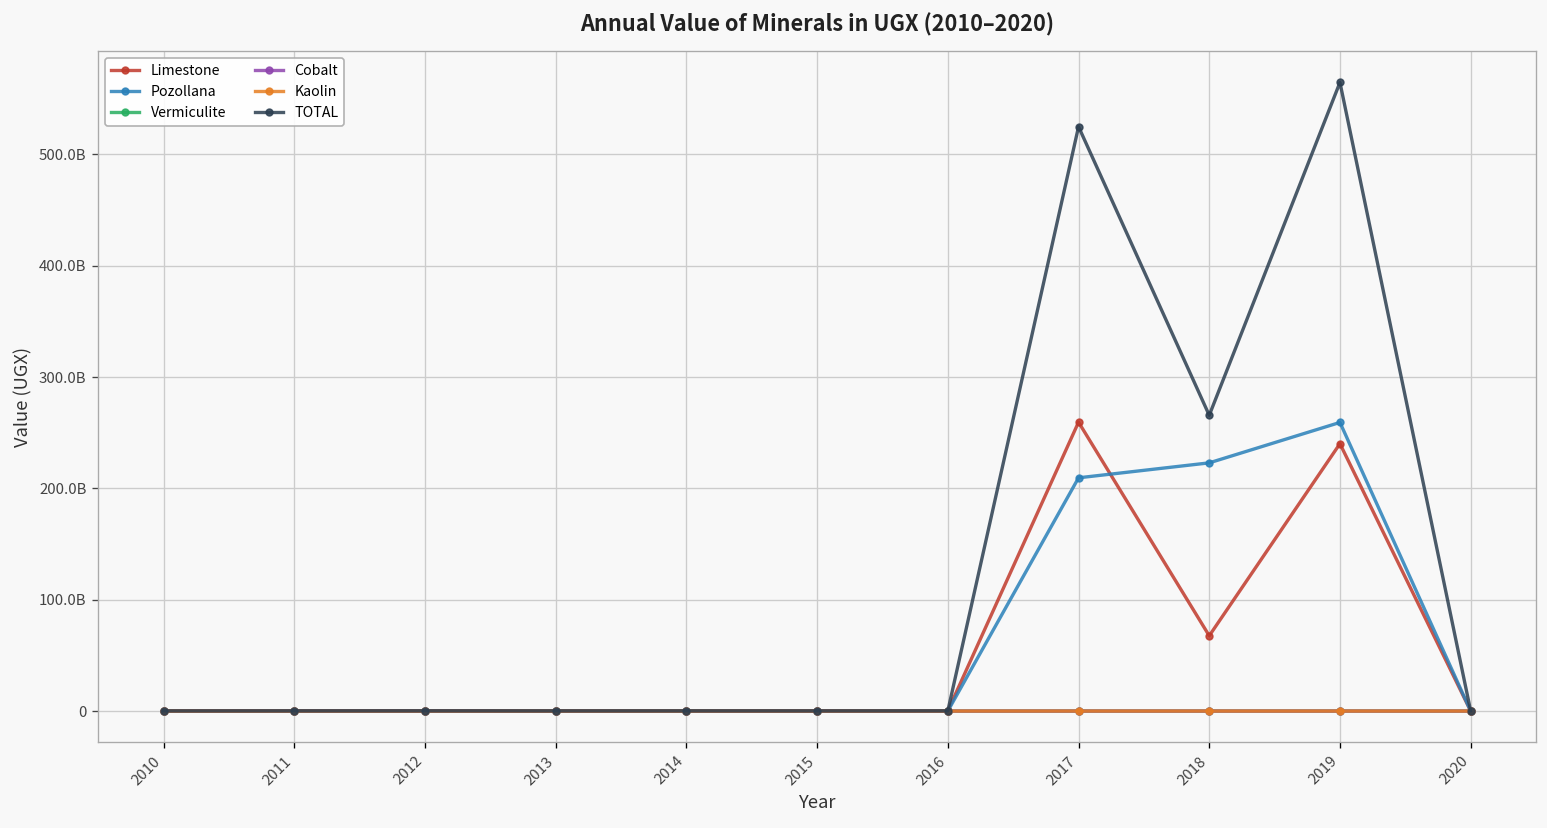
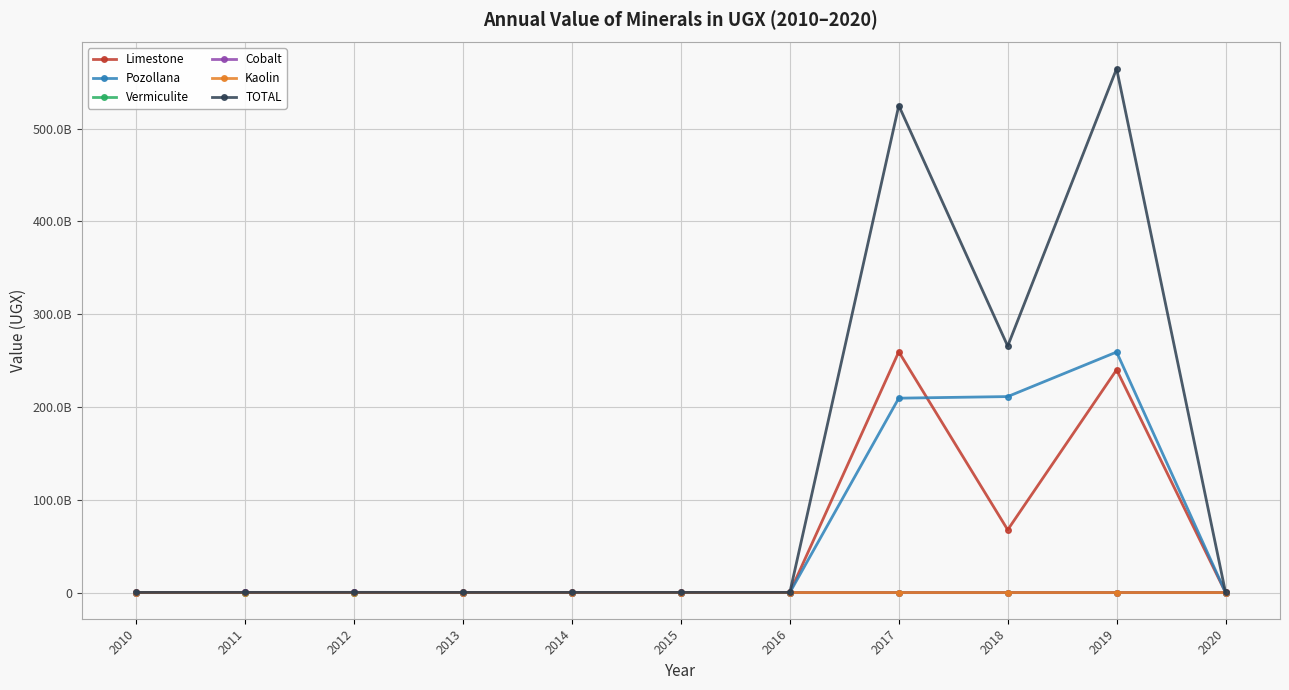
  {
    "Limestone": {
      "2017": 260000000000,
      "2018": 70000000000,
      "2019": 240000000000
    },
    "Pozollana": {
      "2017": 210000000000,
-     "2018": 220000000000,
+     "2018": 210000000000,
      "2019": 260000000000
    },
    "Kaolin": {
      "2017": 0,
      "2018": 0,
      "2019": 0
    },
    "TOTAL": {
      "2017": 520000000000,
      "2018": 270000000000,
      "2019": 560000000000
    }
  }
